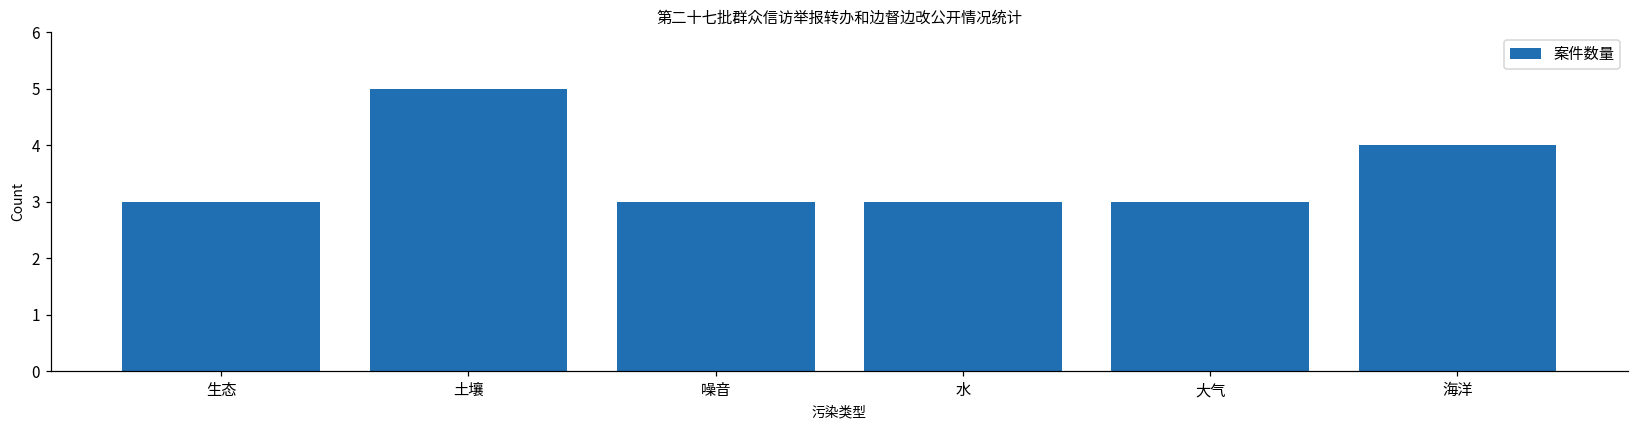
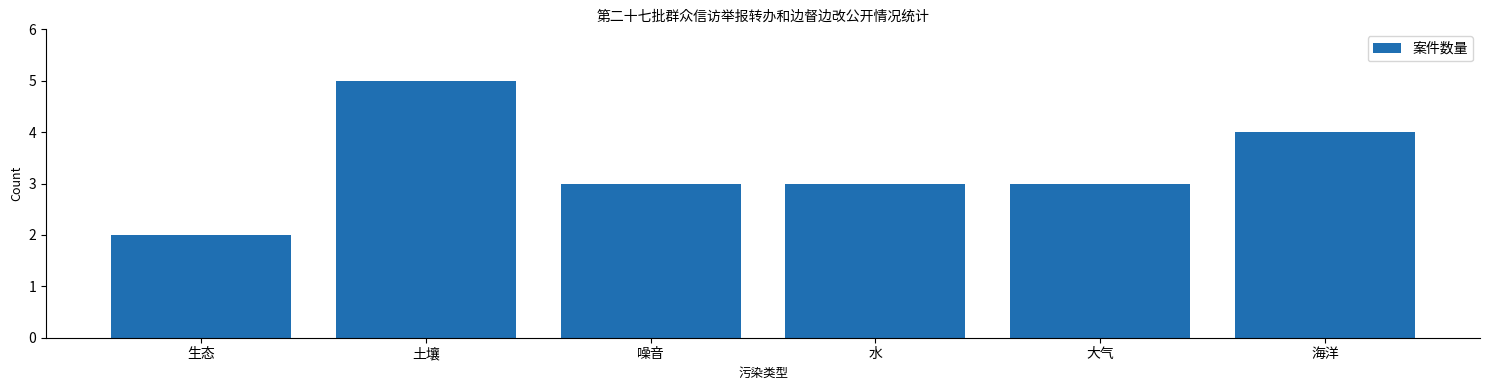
  {
-   "生态": 3,
+   "生态": 2,
    "土壤": 5,
    "噪音": 3,
    "水": 3,
    "大气": 3,
    "海洋": 4
  }
